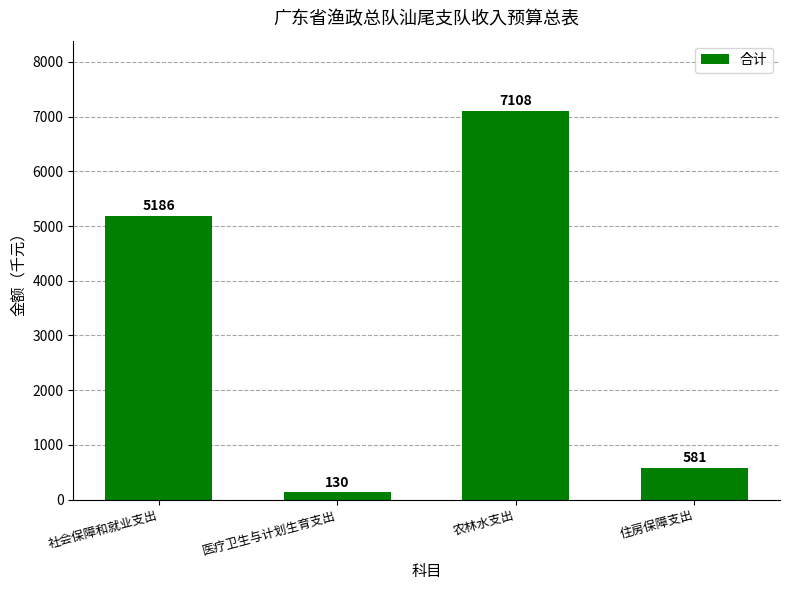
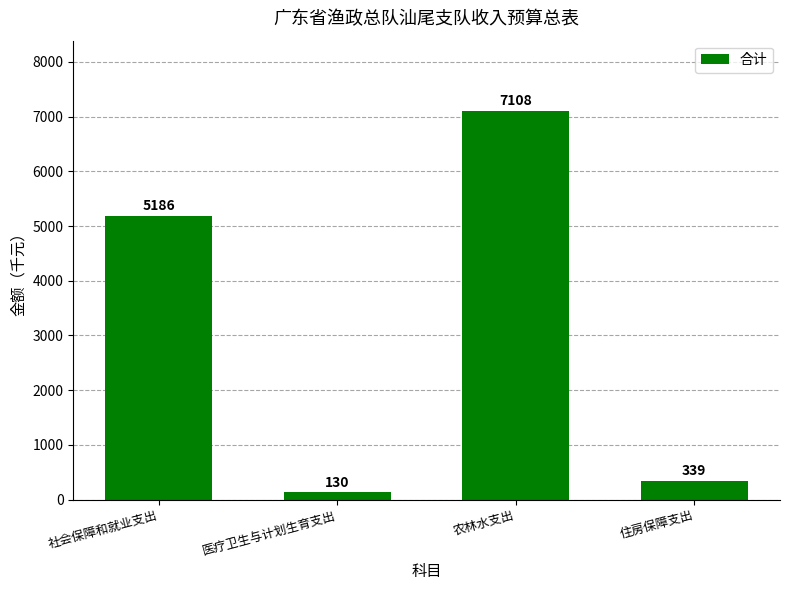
  {
    "社会保障和就业支出": 5186,
    "医疗卫生与计划生育支出": 130,
    "农林水支出": 7108,
-   "住房保障支出": 581
+   "住房保障支出": 339
  }
